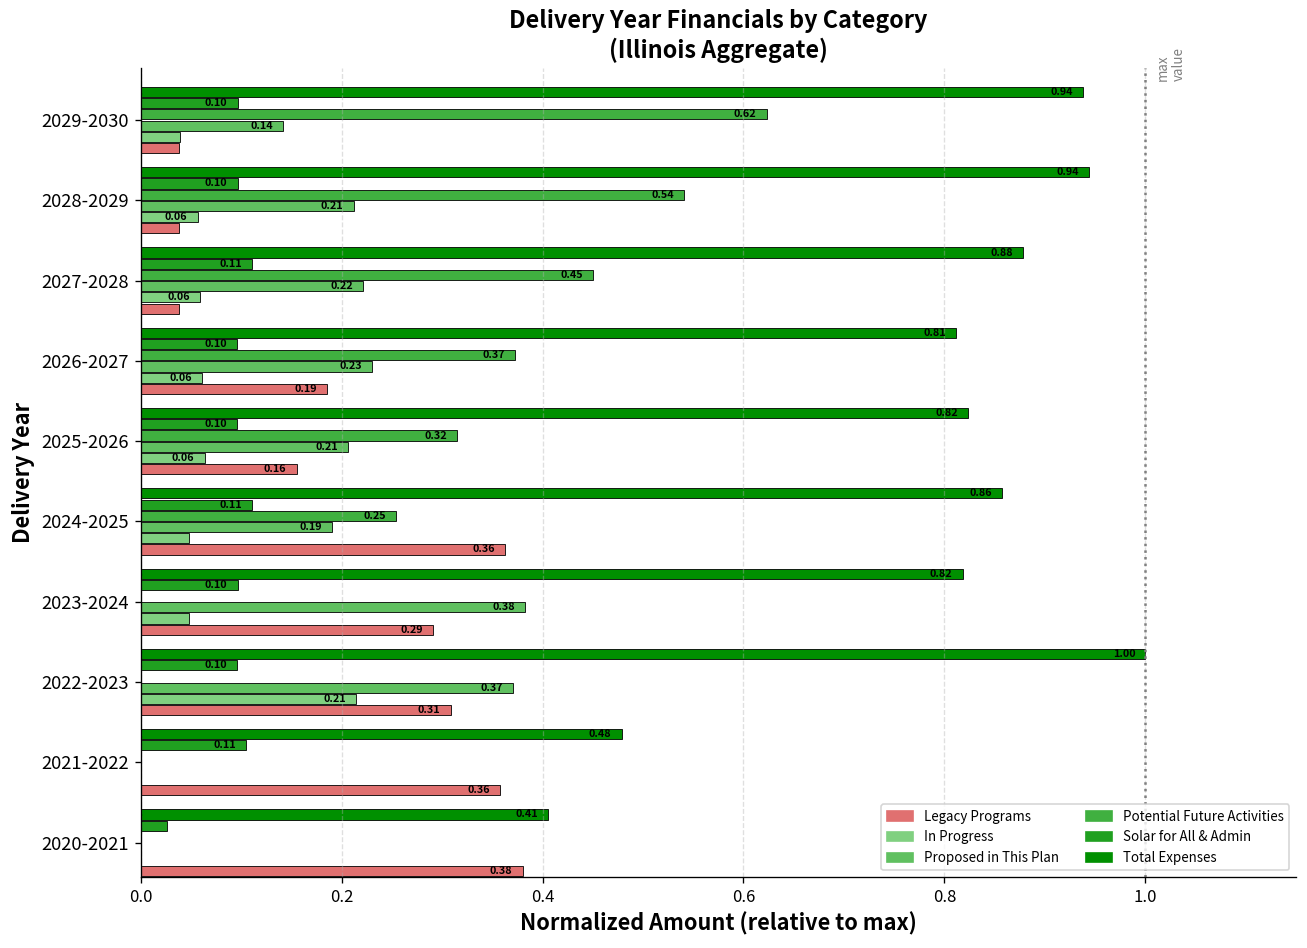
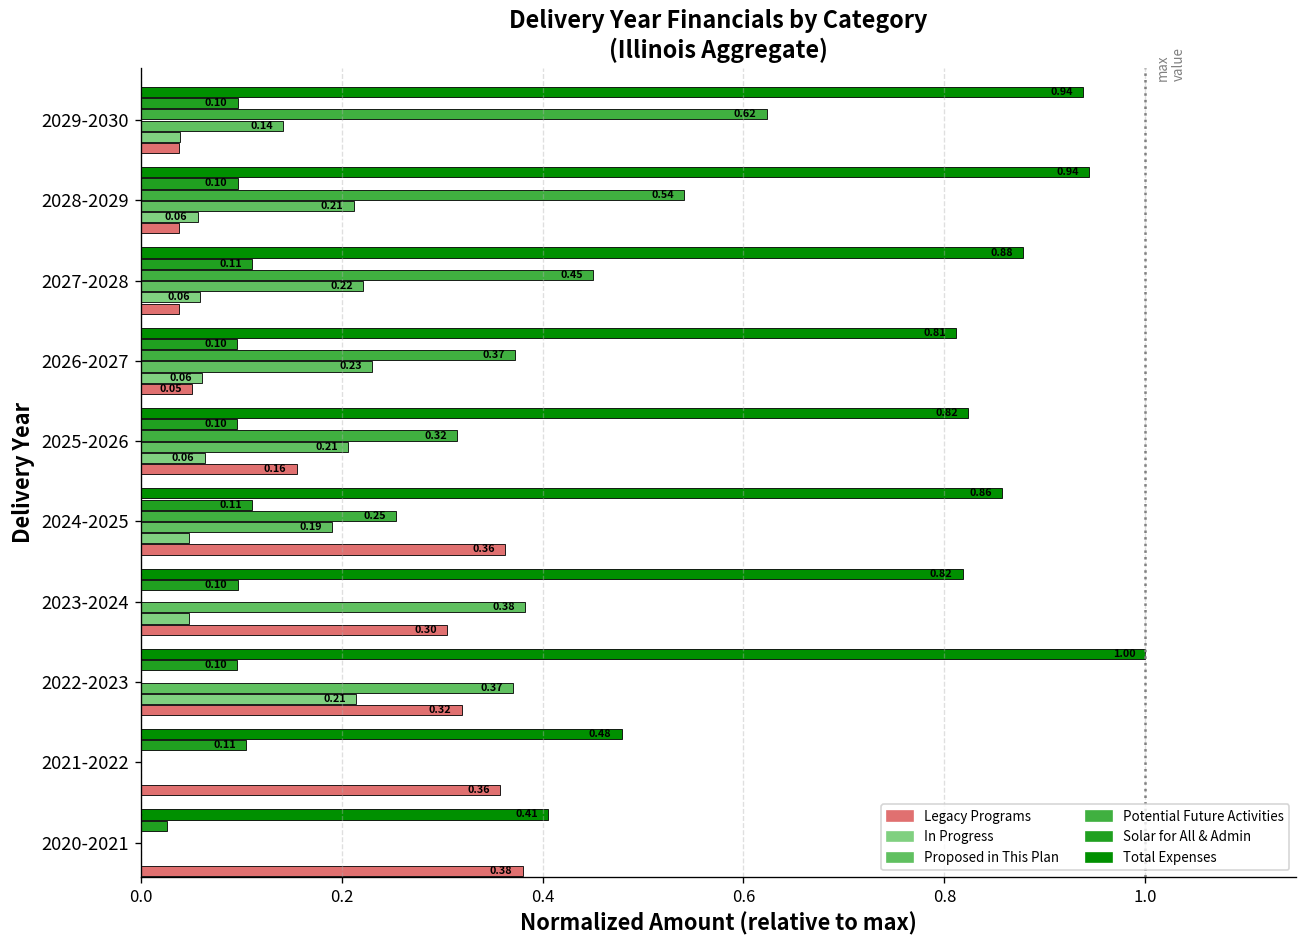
  {
    "Legacy Programs": {
-     "2026-2027": 0.19,
+     "2026-2027": 0.05,
      "2025-2026": 0.16,
      "2024-2025": 0.36,
-     "2023-2024": 0.29,
-     "2022-2023": 0.31,
+     "2023-2024": 0.30,
+     "2022-2023": 0.32,
      "2021-2022": 0.36,
      "2020-2021": 0.38
    }
  }
